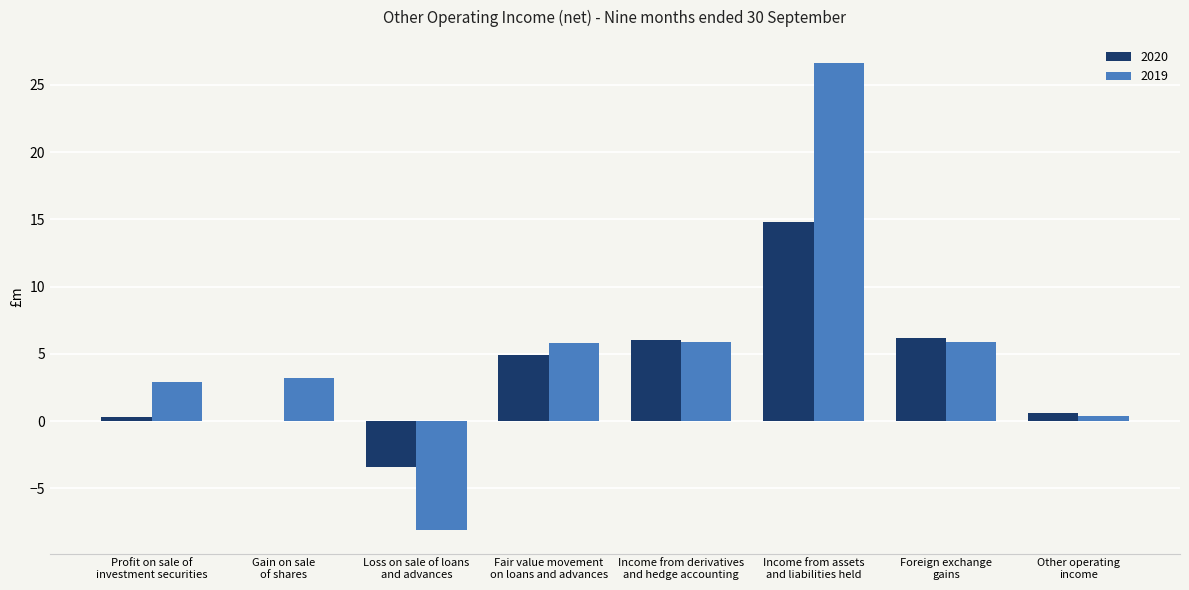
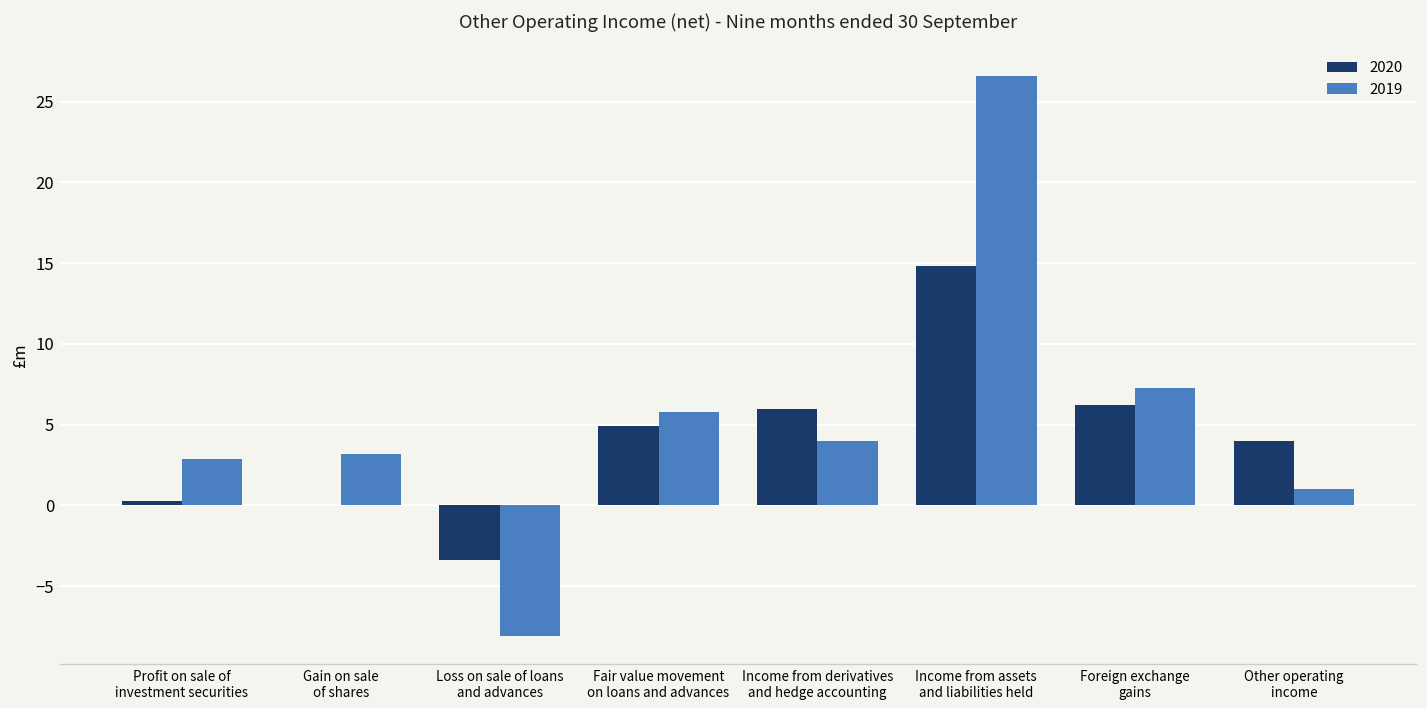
  {
    "2020": {
      "Profit on sale of investment securities": 0.3,
      "Gain on sale of shares": 0.0,
      "Loss on sale of loans and advances": -3.4,
      "Fair value movement on loans and advances": 4.9,
      "Income from derivatives and hedge accounting": 6.0,
      "Income from assets and liabilities held": 14.8,
      "Foreign exchange gains": 6.2,
-     "Other operating income": 0.6
+     "Other operating income": 4.0
    },
    "2019": {
      "Profit on sale of investment securities": 2.9,
      "Gain on sale of shares": 3.2,
      "Loss on sale of loans and advances": -8.1,
      "Fair value movement on loans and advances": 5.8,
-     "Income from derivatives and hedge accounting": 5.9,
+     "Income from derivatives and hedge accounting": 4.0,
      "Income from assets and liabilities held": 26.6,
-     "Foreign exchange gains": 5.9,
-     "Other operating income": 0.4
+     "Foreign exchange gains": 7.3,
+     "Other operating income": 1.0
    }
  }
